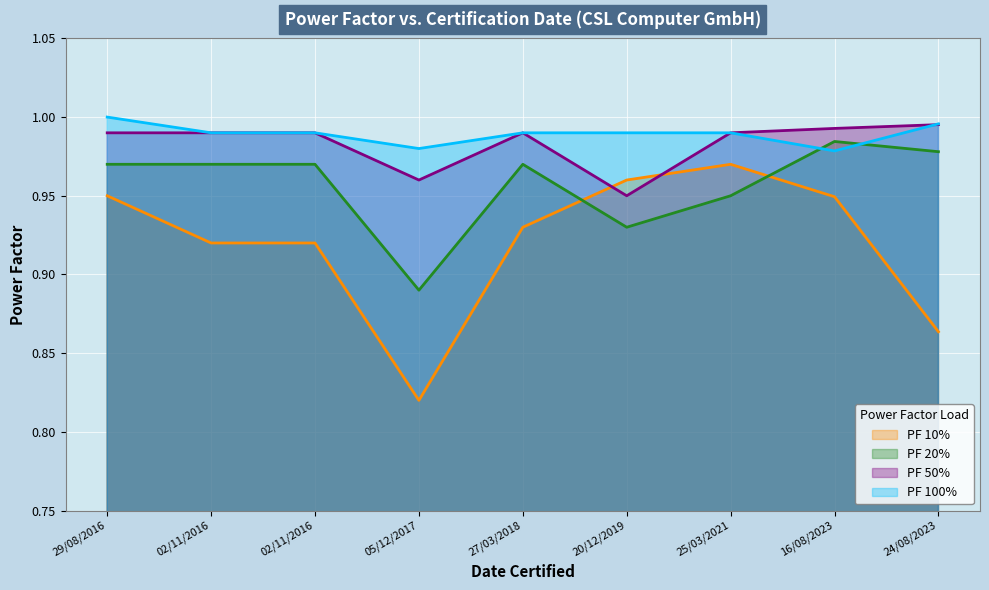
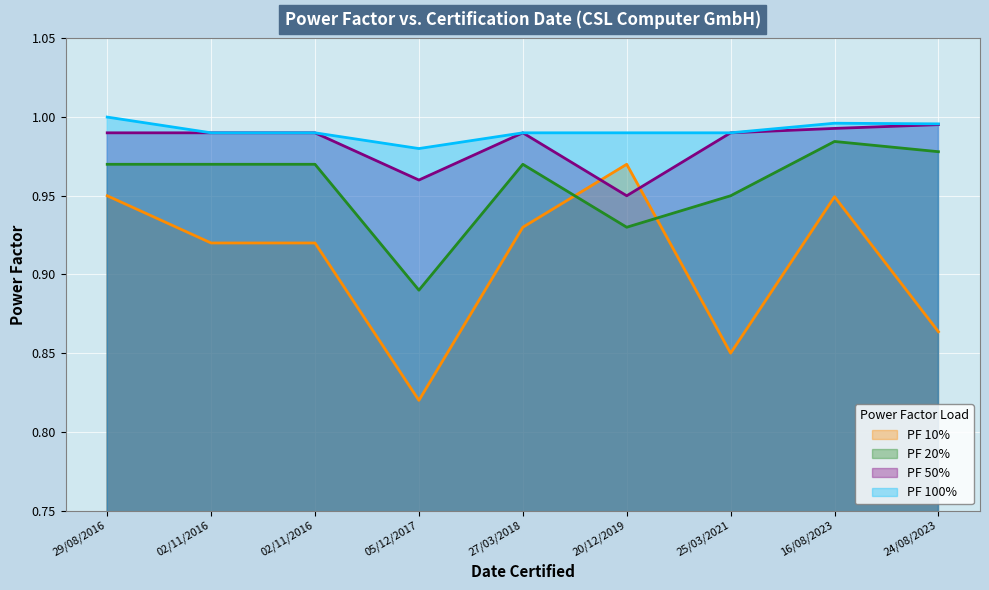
  {
    "PF 10%": {
      "29/08/2016": 0.95,
      "05/12/2017": 0.82,
      "27/03/2018": 0.93,
-     "20/12/2019": 0.96,
-     "25/03/2021": 0.97,
+     "20/12/2019": 0.97,
+     "25/03/2021": 0.85,
      "16/08/2023": 0.95,
      "24/08/2023": 0.864
    },
    "PF 20%": {
      "29/08/2016": 0.970,
      "05/12/2017": 0.890,
      "27/03/2018": 0.970,
      "20/12/2019": 0.930,
      "25/03/2021": 0.950,
      "16/08/2023": 0.985,
      "24/08/2023": 0.978
    },
    "PF 50%": {
      "29/08/2016": 0.990,
      "05/12/2017": 0.960,
      "20/12/2019": 0.950,
      "16/08/2023": 0.993
    },
    "PF 100%": {
      "29/08/2016": 1.000,
      "05/12/2017": 0.980,
      "20/12/2019": 0.990,
-     "16/08/2023": 0.979
+     "16/08/2023": 0.996
    }
  }
